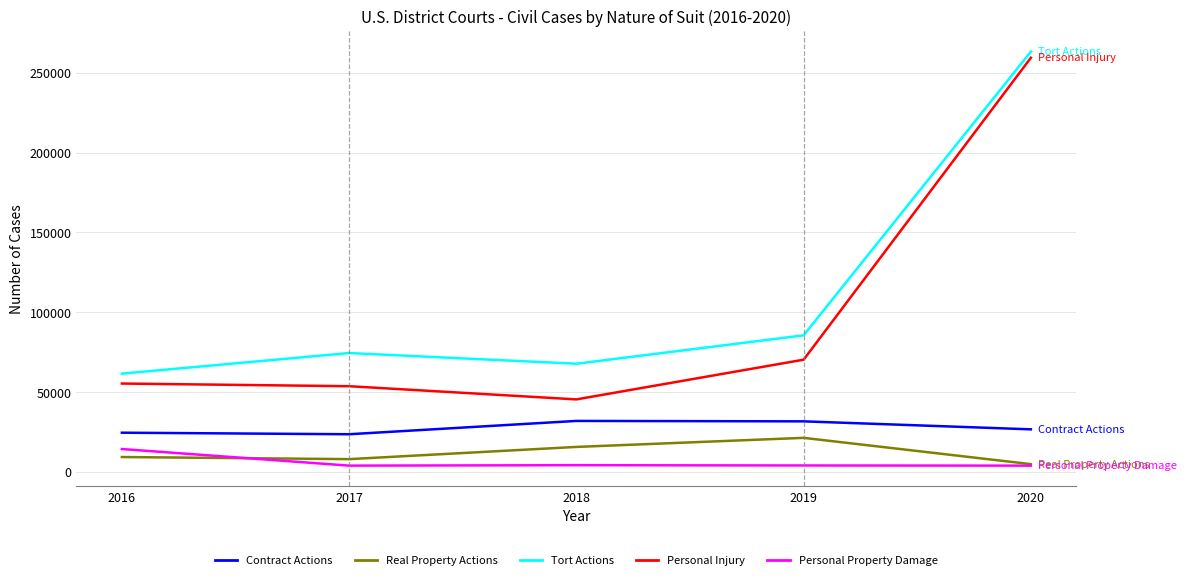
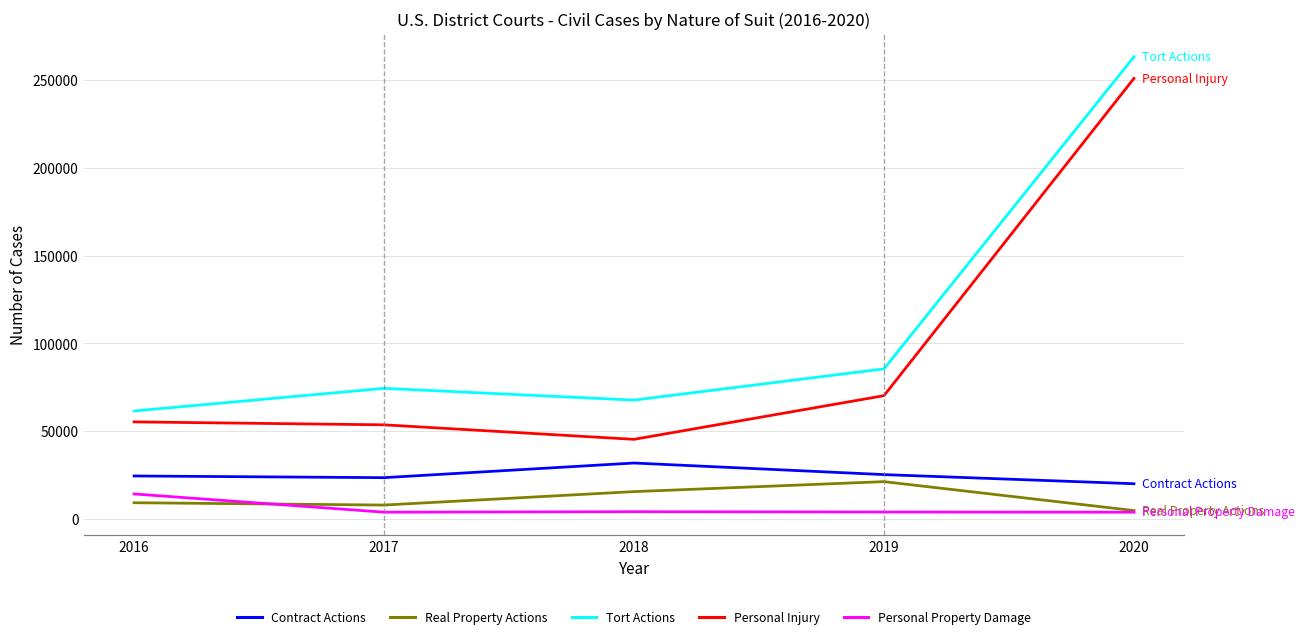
  {
    "Contract Actions": {
      "2016": 24000,
      "2017": 24000,
      "2018": 32000,
-     "2019": 32000,
-     "2020": 27000
+     "2019": 25000,
+     "2020": 20000
    },
    "Real Property Actions": {
      "2016": 9000,
      "2017": 8000,
      "2018": 16000,
      "2019": 21000
    },
    "Tort Actions": {
      "2016": 61000,
      "2017": 74000,
      "2018": 68000,
      "2019": 85000,
      "2020": 263000
    },
    "Personal Injury": {
      "2016": 55000,
      "2017": 54000,
      "2018": 45000,
      "2019": 70000,
-     "2020": 259000
+     "2020": 251000
    },
    "Personal Property Damage": {
      "2016": 14000,
      "2017": 4000,
      "2018": 4000,
      "2019": 4000
    }
  }
